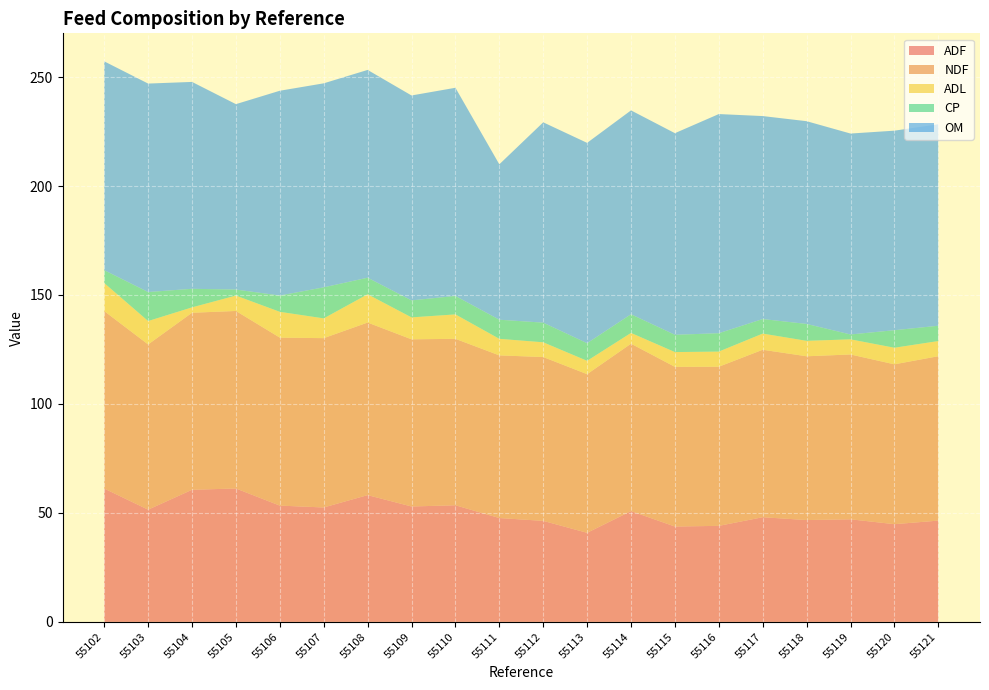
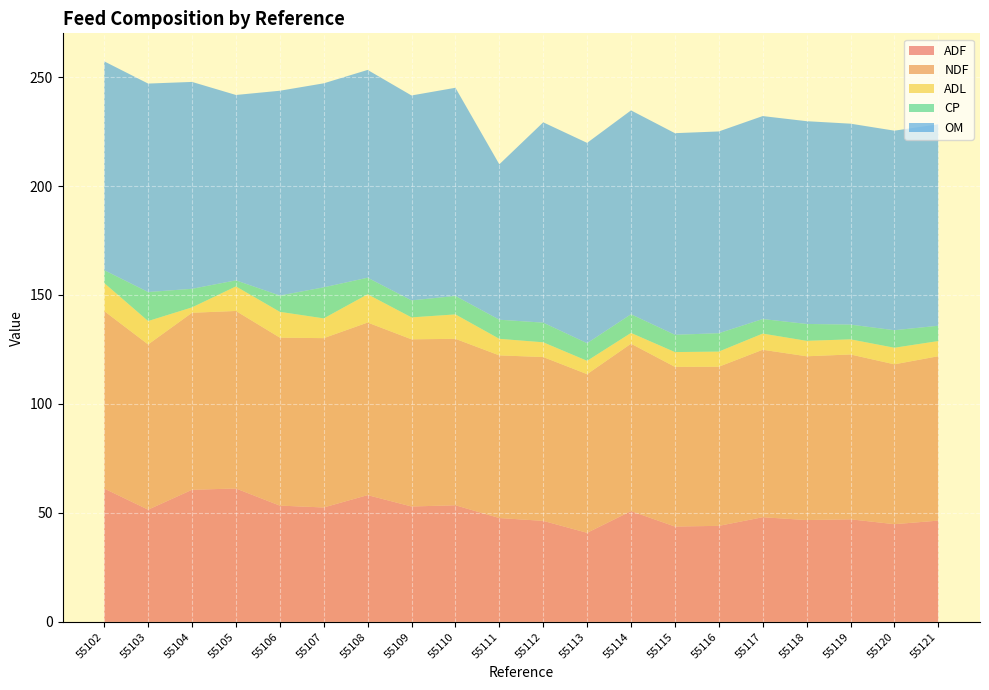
  {
    "ADL": {
      "55102": 13,
      "55103": 11,
      "55104": 2,
-     "55105": 7,
+     "55105": 11,
      "55106": 12,
      "55107": 9,
      "55108": 13,
      "55109": 10,
      "55110": 11,
      "55111": 8,
      "55112": 7,
      "55113": 6,
      "55114": 5,
      "55115": 7,
      "55116": 7,
      "55117": 7,
      "55118": 7,
      "55119": 7,
      "55120": 8,
      "55121": 7
    },
    "CP": {
      "55102": 6,
      "55103": 13,
      "55104": 9,
      "55105": 3,
      "55106": 7,
      "55107": 14,
      "55108": 8,
      "55109": 8,
      "55110": 8,
      "55111": 9,
      "55112": 9,
      "55113": 8,
      "55114": 9,
      "55115": 8,
      "55116": 8,
      "55117": 7,
      "55118": 8,
-     "55119": 2,
+     "55119": 7,
      "55120": 8,
      "55121": 7
    },
    "OM": {
      "55102": 96,
      "55103": 96,
      "55104": 95,
      "55105": 85,
      "55106": 94,
      "55107": 94,
      "55108": 95,
      "55109": 94,
      "55110": 96,
      "55111": 71,
      "55112": 92,
      "55113": 92,
      "55114": 94,
      "55115": 93,
-     "55116": 101,
+     "55116": 93,
      "55117": 93,
      "55118": 93,
      "55119": 92,
      "55120": 92
    }
  }
